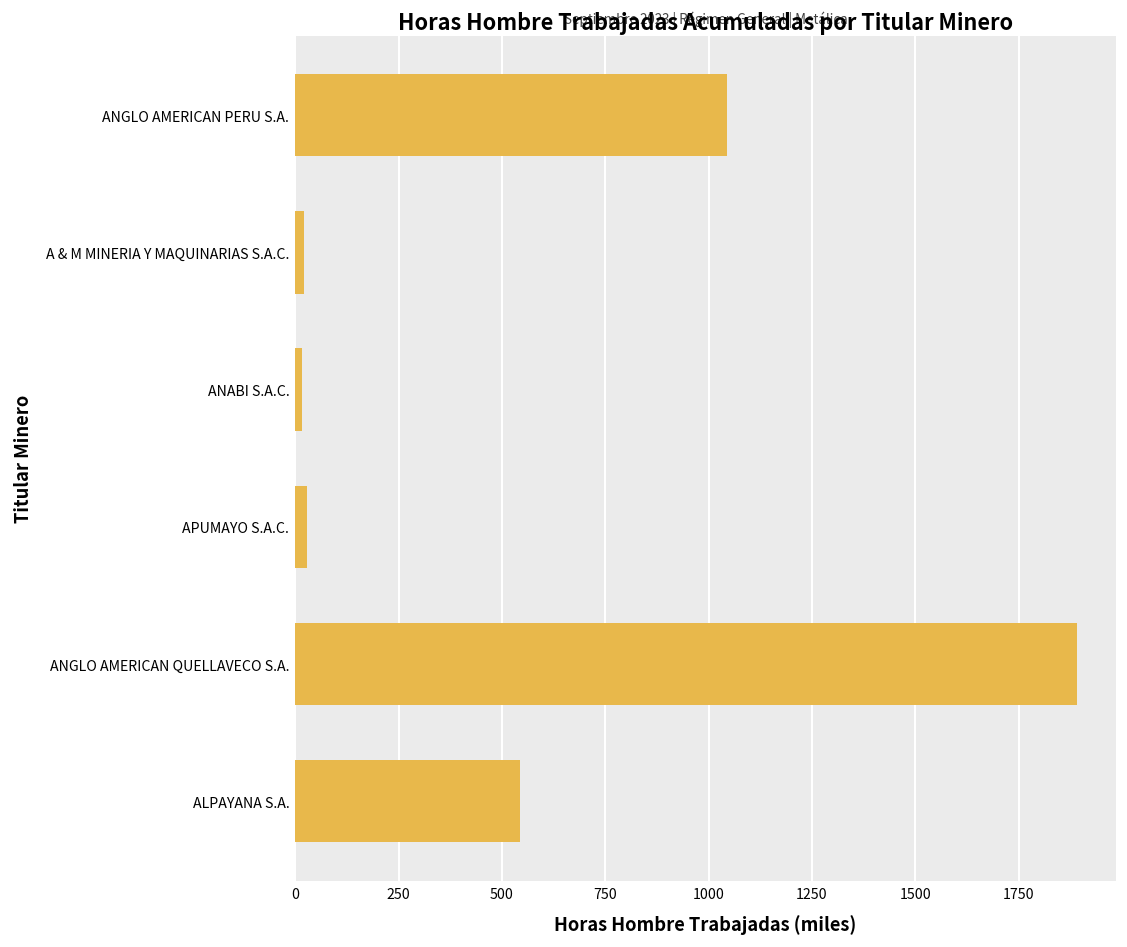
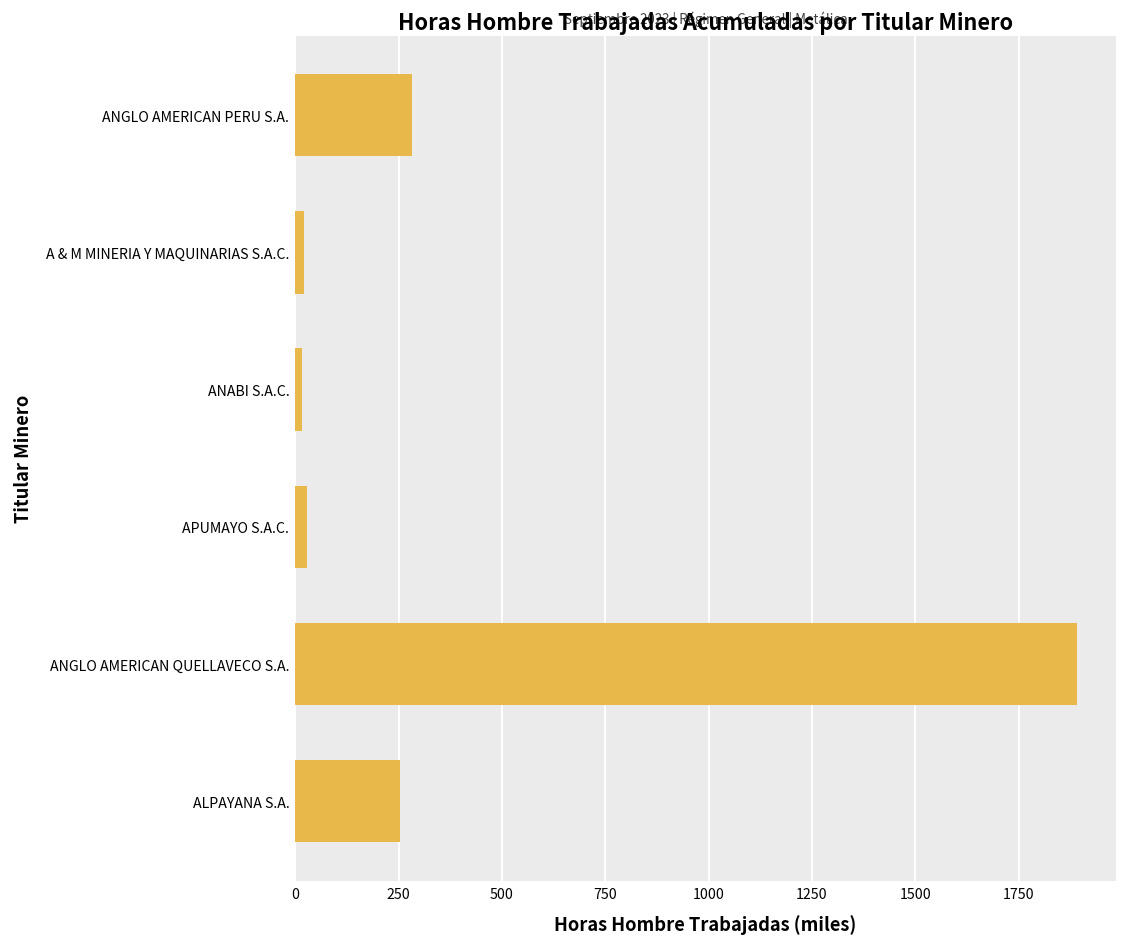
  {
-   "ANGLO AMERICAN PERU S.A.": 1040,
+   "ANGLO AMERICAN PERU S.A.": 280,
    "A & M MINERIA Y MAQUINARIAS S.A.C.": 20,
    "ANABI S.A.C.": 20,
    "APUMAYO S.A.C.": 30,
    "ANGLO AMERICAN QUELLAVECO S.A.": 1890,
-   "ALPAYANA S.A.": 540
+   "ALPAYANA S.A.": 250
  }
